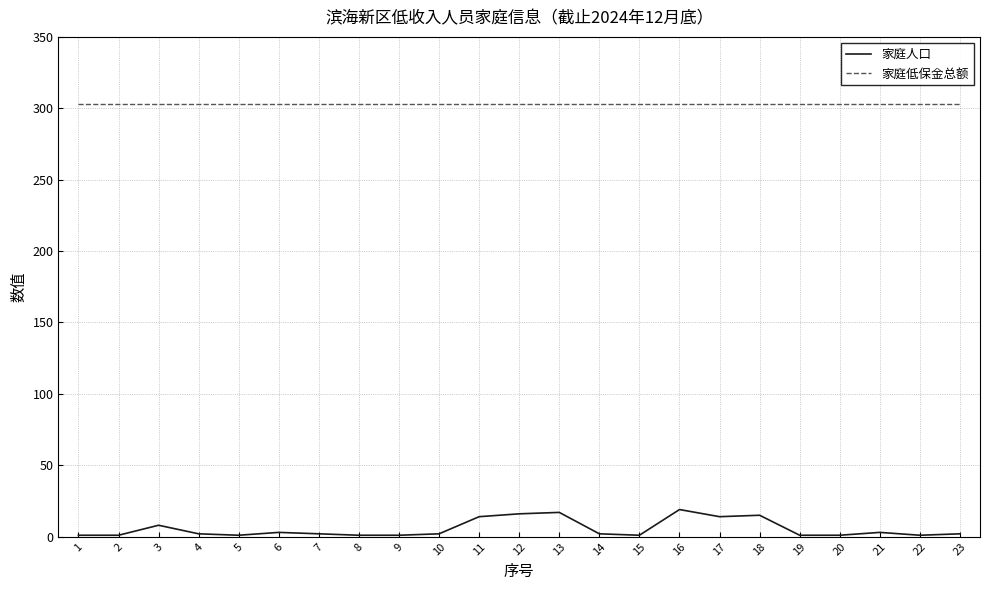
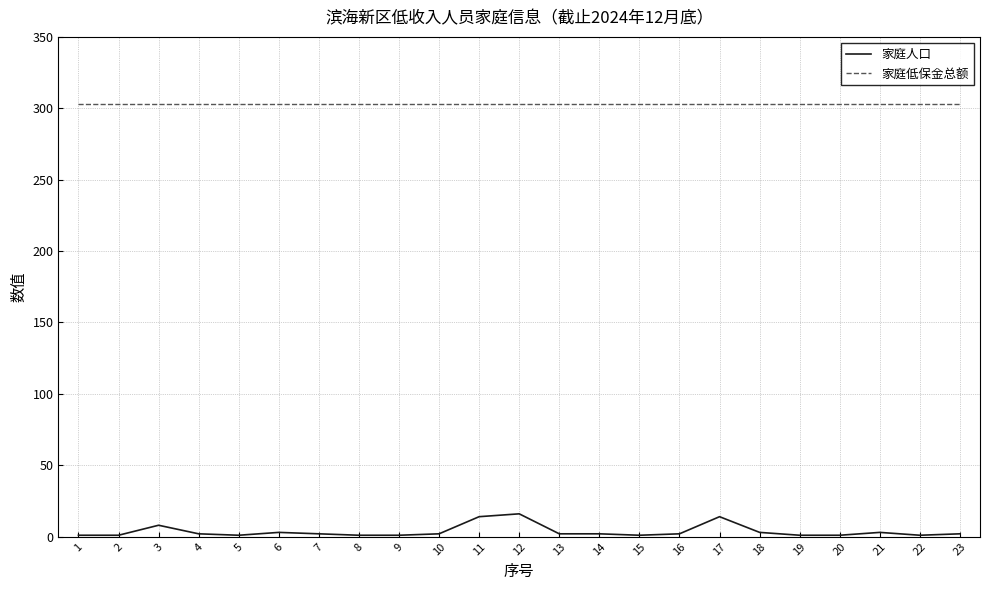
  {
    "家庭人口": {
      "1": 1,
      "2": 1,
      "3": 8,
      "4": 2,
      "5": 1,
      "6": 3,
      "7": 2,
      "8": 1,
      "9": 1,
      "10": 2,
      "11": 14,
      "12": 16,
-     "13": 17,
+     "13": 2,
      "14": 2,
      "15": 1,
-     "16": 19,
+     "16": 2,
      "17": 14,
-     "18": 15,
+     "18": 3,
      "19": 1,
      "20": 1,
      "21": 3,
      "22": 1,
      "23": 2
    },
    "家庭低保金总额": {
      "1": 303,
      "2": 303,
      "3": 303,
      "4": 303,
      "5": 303,
      "6": 303,
      "7": 303,
      "8": 303,
      "9": 303,
      "10": 303,
      "11": 303,
      "12": 303,
      "13": 303,
      "14": 303,
      "15": 303,
      "16": 303,
      "17": 303,
      "18": 303,
      "19": 303,
      "20": 303,
      "21": 303,
      "22": 303,
      "23": 303
    }
  }
